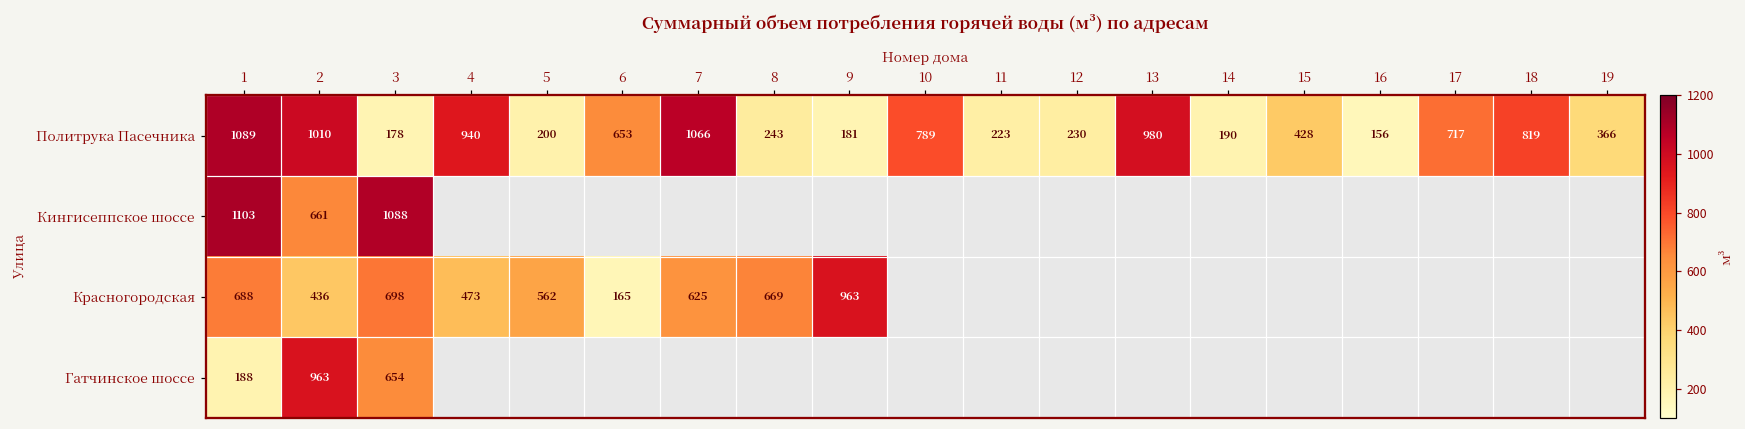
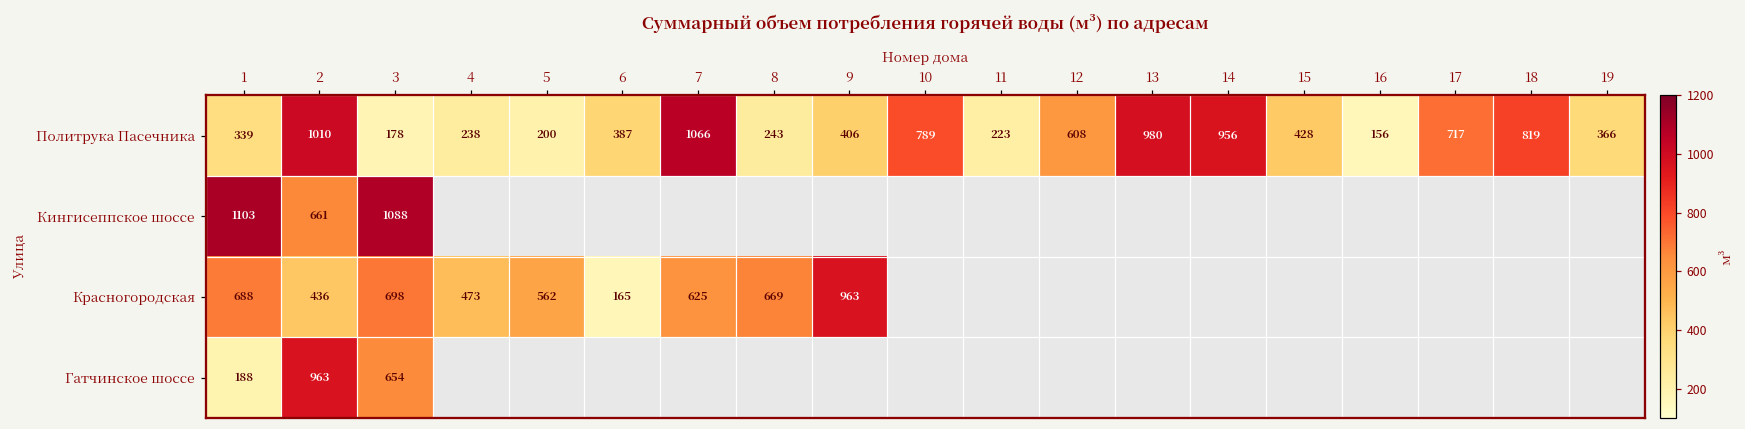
  {
    "Политрука Пасечника": {
-     "1": 1089,
+     "1": 339,
      "2": 1010,
      "3": 178,
-     "4": 940,
+     "4": 238,
      "5": 200,
-     "6": 653,
+     "6": 387,
      "7": 1066,
      "8": 243,
-     "9": 181,
+     "9": 406,
      "10": 789,
      "11": 223,
-     "12": 230,
+     "12": 608,
      "13": 980,
-     "14": 190,
+     "14": 956,
      "15": 428,
      "16": 156,
      "17": 717,
      "18": 819,
      "19": 366
    },
    "Кингисеппское шоссе": {
      "1": 1103,
      "2": 661,
      "3": 1088
    },
    "Красногородская": {
      "1": 688,
      "2": 436,
      "3": 698,
      "4": 473,
      "5": 562,
      "6": 165,
      "7": 625,
      "8": 669,
      "9": 963
    },
    "Гатчинское шоссе": {
      "1": 188,
      "2": 963,
      "3": 654
    }
  }
